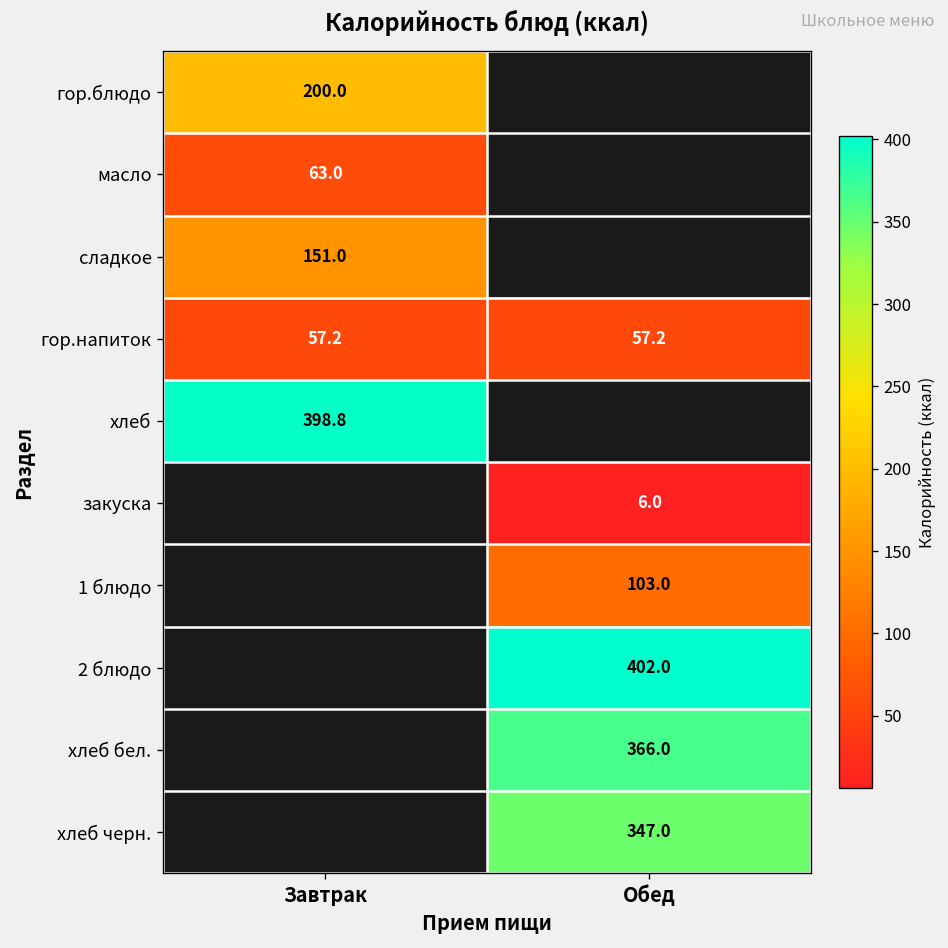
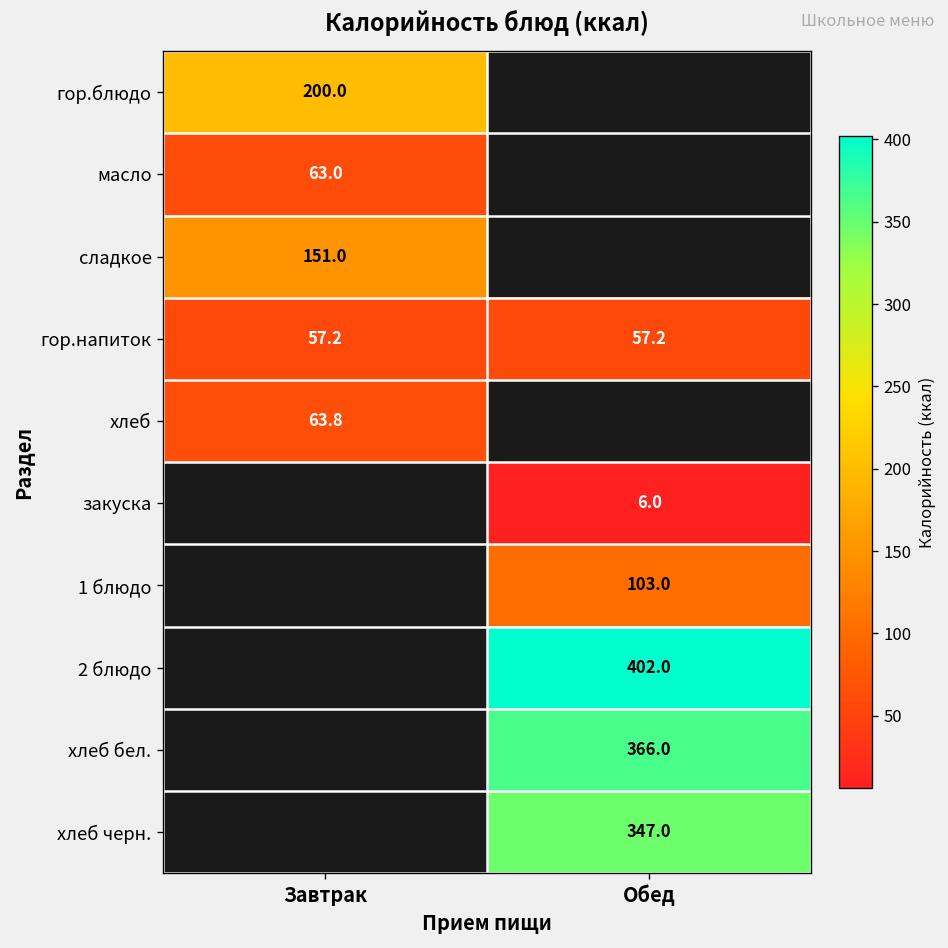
  {
    "гор.блюдо": {
      "Завтрак": 200.0
    },
    "масло": {
      "Завтрак": 63.0
    },
    "сладкое": {
      "Завтрак": 151.0
    },
    "гор.напиток": {
      "Завтрак": 57.2,
      "Обед": 57.2
    },
    "хлеб": {
-     "Завтрак": 398.8
+     "Завтрак": 63.8
    },
    "закуска": {
      "Обед": 6.0
    },
    "1 блюдо": {
      "Обед": 103.0
    },
    "2 блюдо": {
      "Обед": 402.0
    },
    "хлеб бел.": {
      "Обед": 366.0
    },
    "хлеб черн.": {
      "Обед": 347.0
    }
  }
